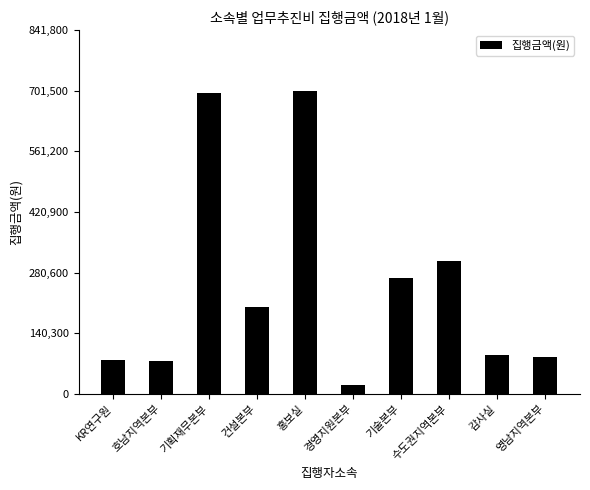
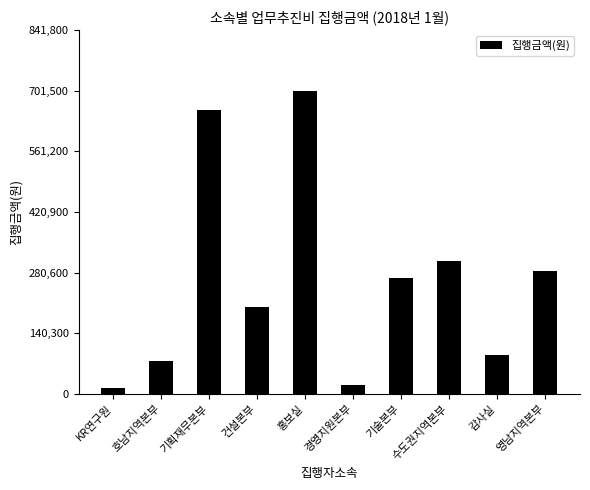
  {
-   "KR연구원": "80,000",
+   "KR연구원": "10,000",
    "호남지역본부": "80,000",
-   "기획재무본부": "700,000",
+   "기획재무본부": "660,000",
    "건설본부": "200,000",
    "홍보실": "700,000",
    "경영지원본부": "20,000",
    "기술본부": "270,000",
    "수도권지역본부": "310,000",
    "감사실": "90,000",
-   "영남지역본부": "90,000"
+   "영남지역본부": "290,000"
  }
